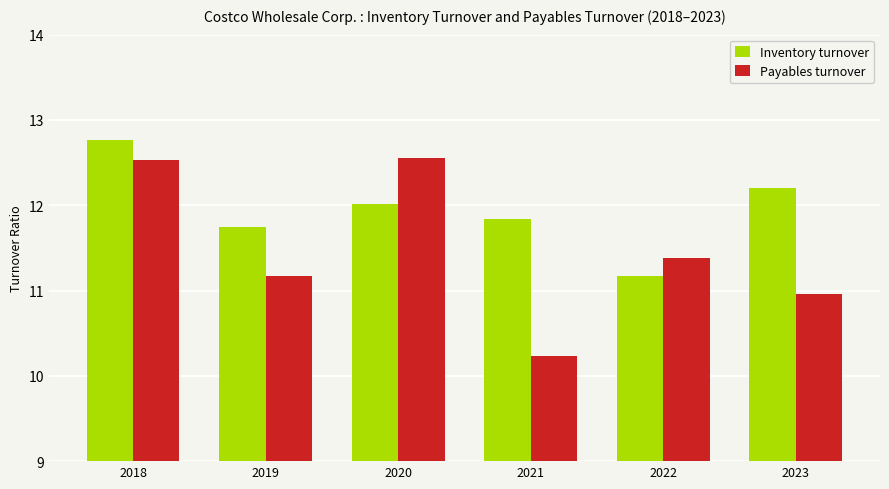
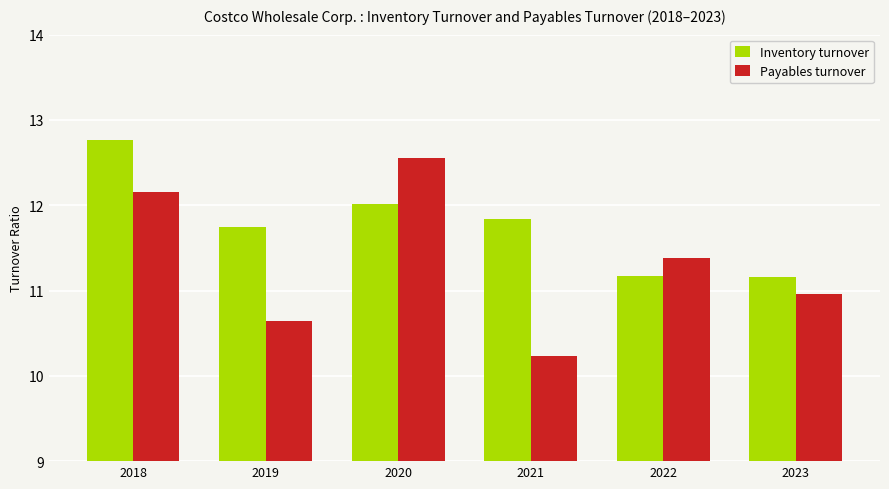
  {
    "Inventory turnover": {
      "2018": 12.8,
      "2019": 11.7,
      "2020": 12.0,
      "2021": 11.8,
      "2022": 11.2,
-     "2023": 12.2
+     "2023": 11.2
    },
    "Payables turnover": {
-     "2018": 12.5,
-     "2019": 11.2,
+     "2018": 12.2,
+     "2019": 10.6,
      "2020": 12.6,
      "2021": 10.2,
      "2022": 11.4,
      "2023": 11.0
    }
  }
